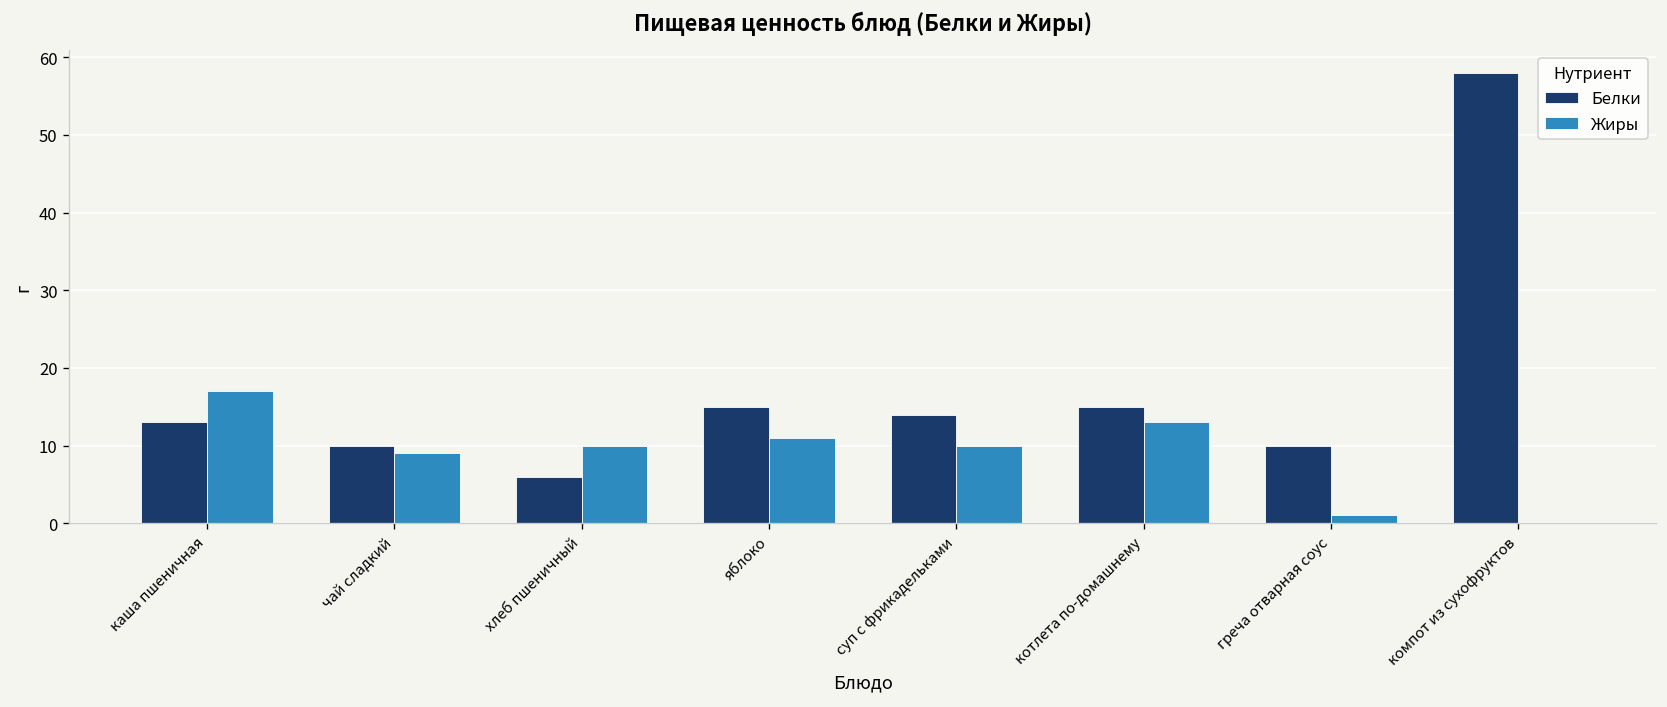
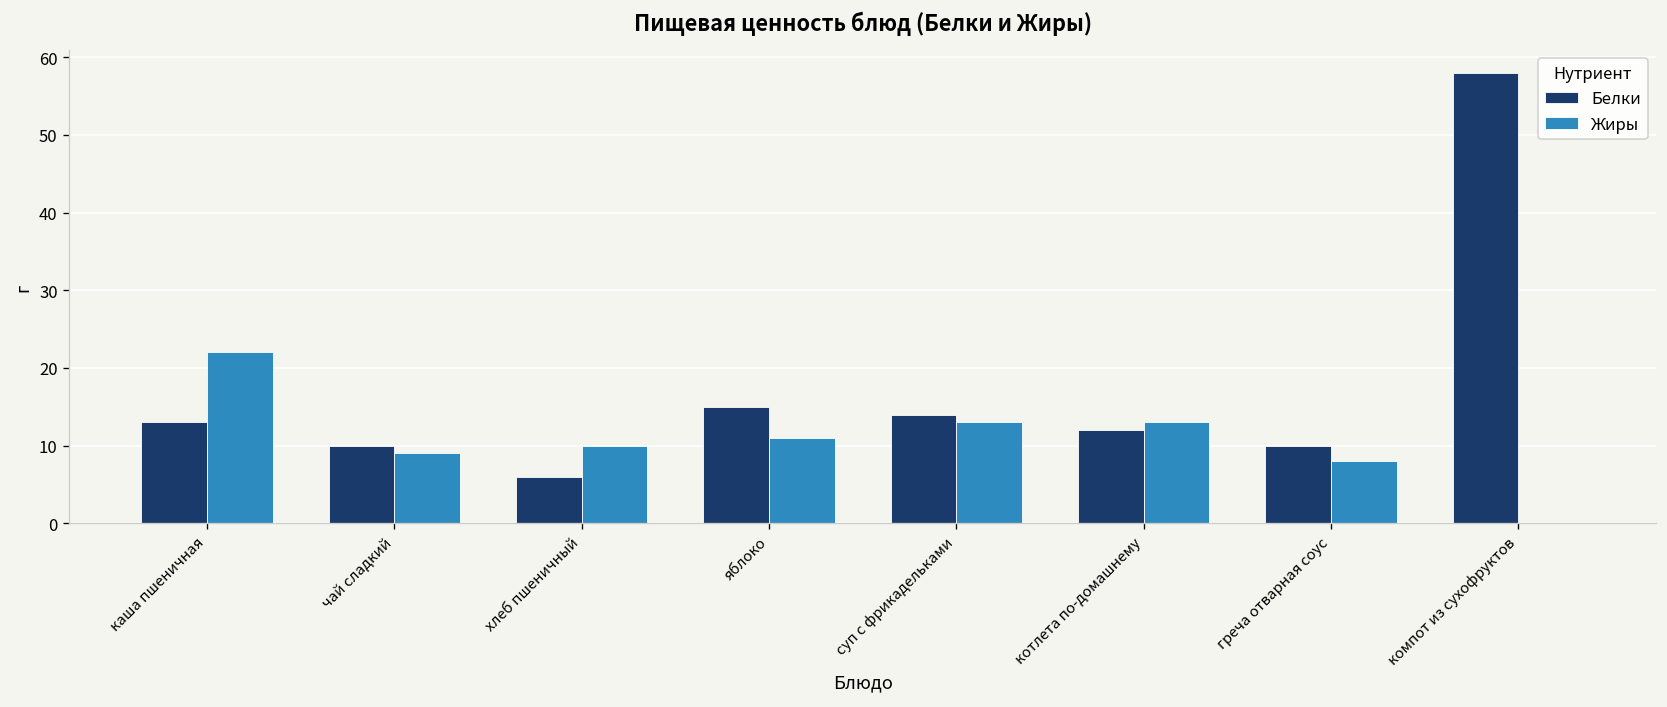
  {
    "Белки": {
      "каша пшеничная": 13,
      "чай сладкий": 10,
      "хлеб пшеничный": 6,
      "яблоко": 15,
      "суп с фрикадельками": 14,
-     "котлета по-домашнему": 15,
+     "котлета по-домашнему": 12,
      "греча отварная соус": 10,
      "компот из сухофруктов": 58
    },
    "Жиры": {
-     "каша пшеничная": 17,
+     "каша пшеничная": 22,
      "чай сладкий": 9,
      "хлеб пшеничный": 10,
      "яблоко": 11,
-     "суп с фрикадельками": 10,
+     "суп с фрикадельками": 13,
      "котлета по-домашнему": 13,
-     "греча отварная соус": 1,
+     "греча отварная соус": 8,
      "компот из сухофруктов": 0
    }
  }
